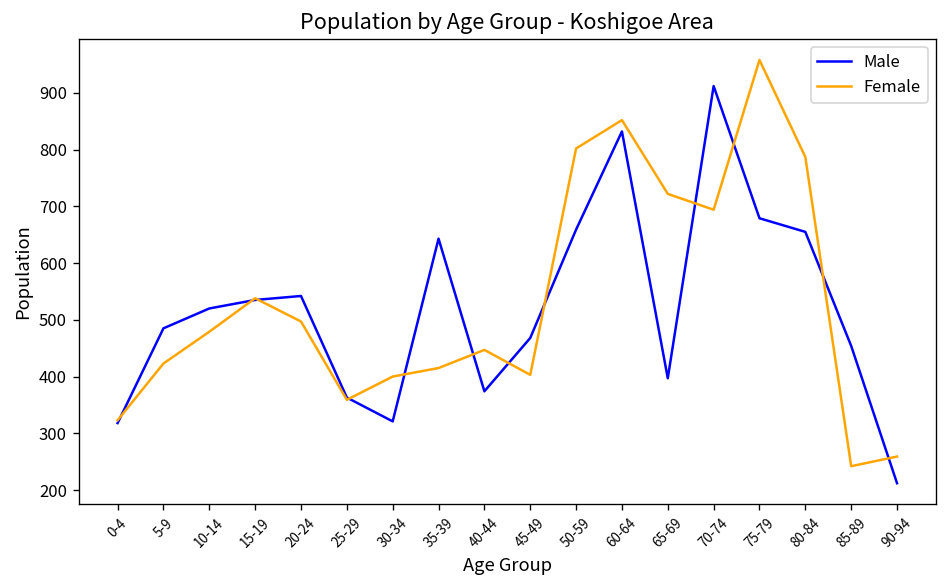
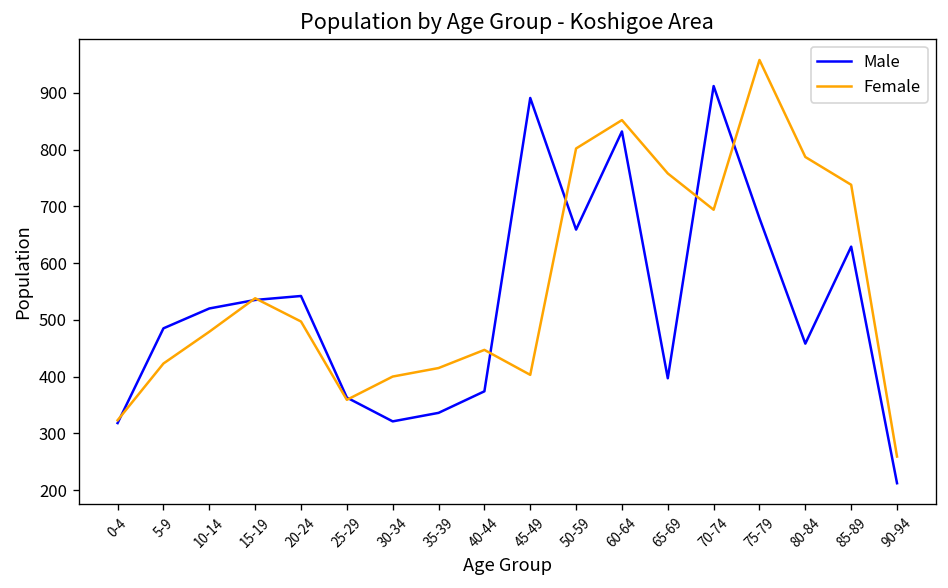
  {
    "Male": {
      "5-9": 490,
      "10-14": 520,
      "20-24": 540,
      "30-34": 320,
-     "35-39": 640,
+     "35-39": 340,
      "40-44": 370,
-     "45-49": 470,
+     "45-49": 890,
      "50-59": 660,
      "60-64": 830,
      "65-69": 400,
      "70-74": 910,
      "75-79": 680,
-     "80-84": 660,
-     "85-89": 450,
+     "80-84": 460,
+     "85-89": 630,
      "90-94": 210
    },
    "Female": {
      "5-9": 420,
      "10-14": 480,
      "20-24": 500,
      "30-34": 400,
      "35-39": 420,
      "40-44": 450,
      "45-49": 400,
      "50-59": 800,
      "60-64": 850,
-     "65-69": 720,
+     "65-69": 760,
      "70-74": 690,
      "75-79": 960,
      "80-84": 790,
-     "85-89": 240,
+     "85-89": 740,
      "90-94": 260
    }
  }
